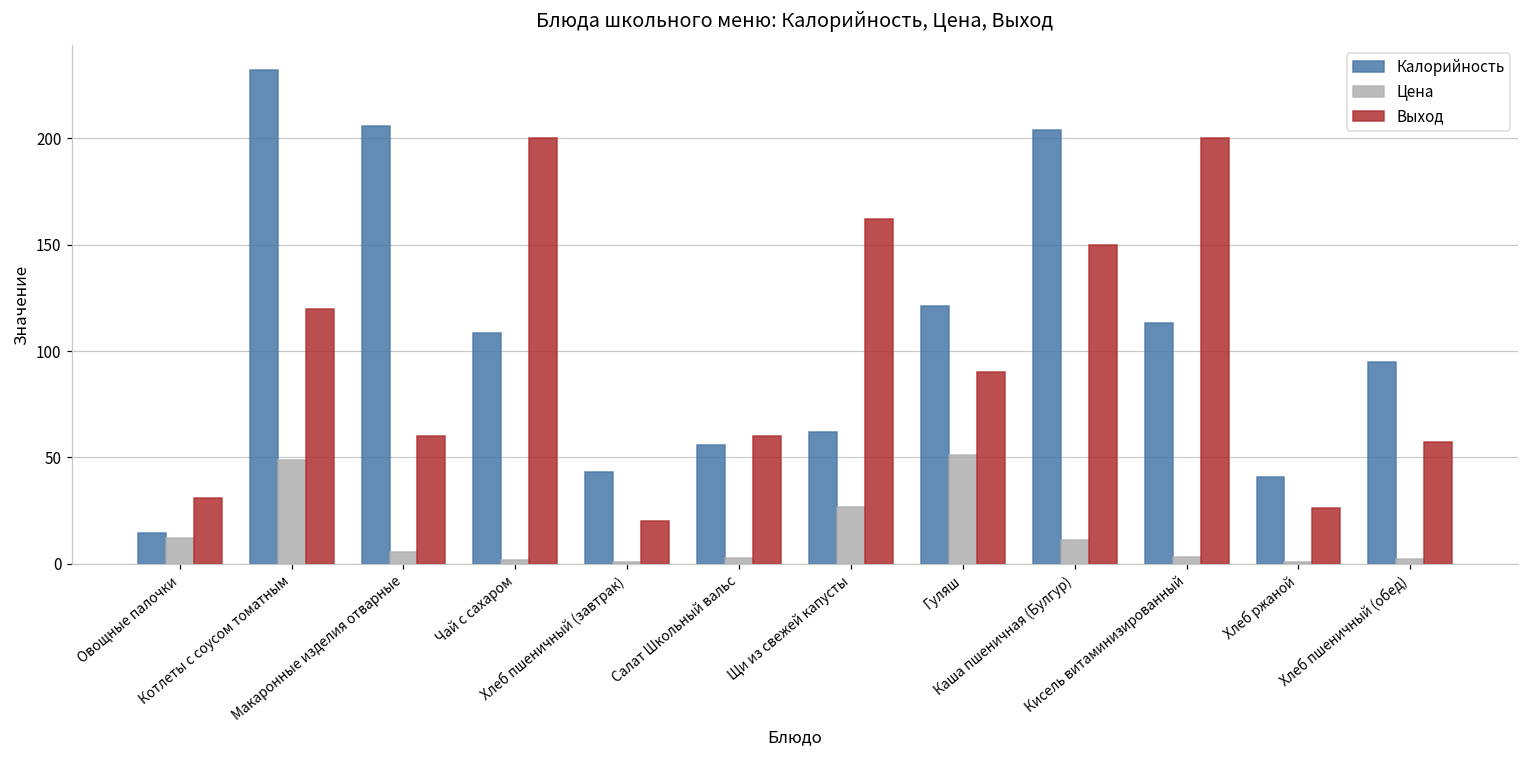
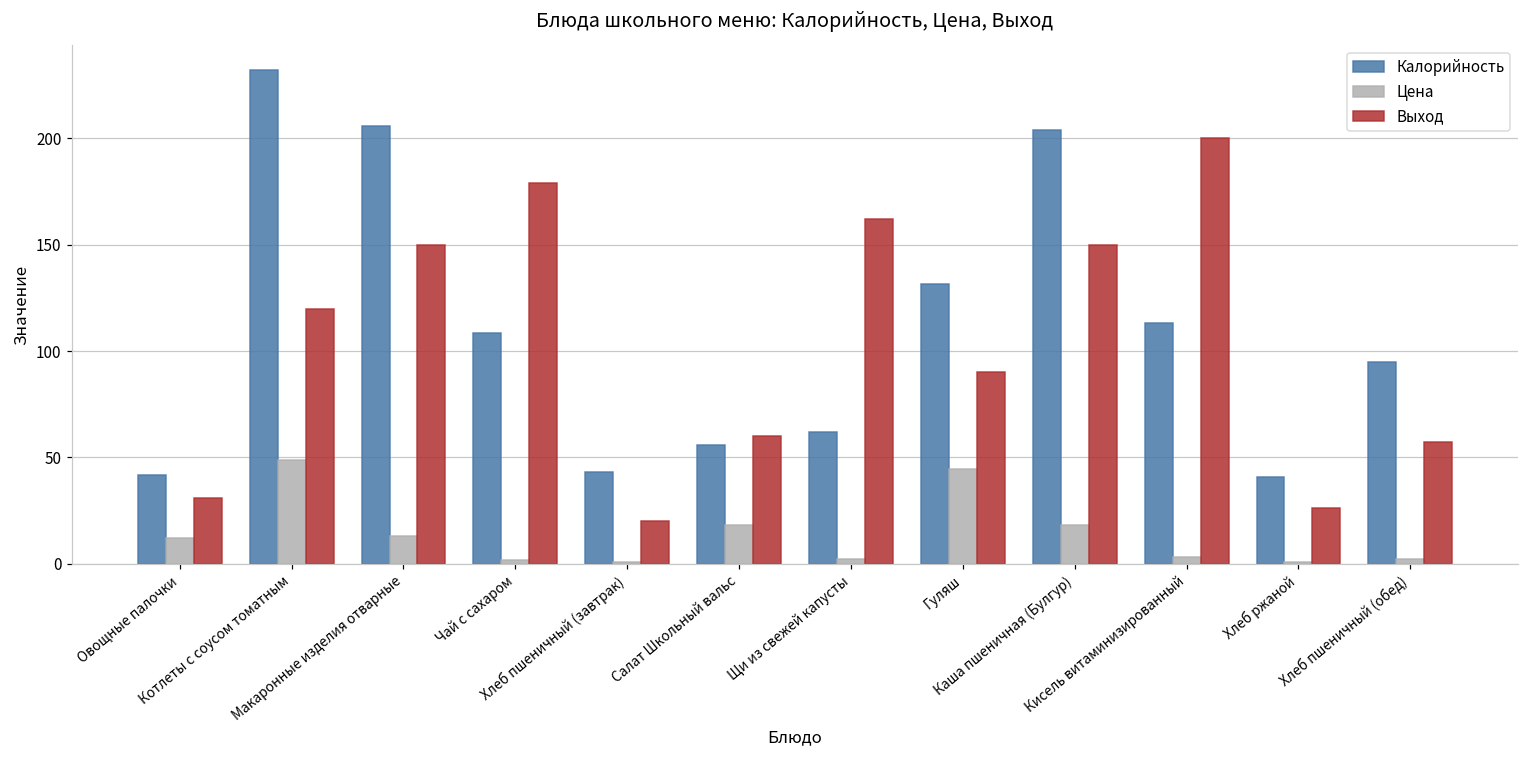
  {
    "Калорийность": {
-     "Овощные палочки": 14,
+     "Овощные палочки": 42,
      "Котлеты с соусом томатным": 232,
      "Макаронные изделия отварные": 206,
      "Чай с сахаром": 109,
      "Хлеб пшеничный (завтрак)": 43,
      "Салат Школьный вальс": 56,
      "Щи из свежей капусты": 62,
-     "Гуляш": 121,
+     "Гуляш": 132,
      "Каша пшеничная (Булгур)": 204,
      "Кисель витаминизированный": 113,
      "Хлеб ржаной": 41,
      "Хлеб пшеничный (обед)": 95
    },
    "Цена": {
      "Овощные палочки": 12,
      "Котлеты с соусом томатным": 49,
-     "Макаронные изделия отварные": 5,
+     "Макаронные изделия отварные": 13,
      "Чай с сахаром": 2,
-     "Салат Школьный вальс": 3,
-     "Щи из свежей капусты": 27,
-     "Гуляш": 51,
-     "Каша пшеничная (Булгур)": 11,
+     "Салат Школьный вальс": 18,
+     "Щи из свежей капусты": 2,
+     "Гуляш": 45,
+     "Каша пшеничная (Булгур)": 18,
      "Кисель витаминизированный": 3,
      "Хлеб пшеничный (обед)": 2
    },
    "Выход": {
      "Овощные палочки": 31,
      "Котлеты с соусом томатным": 120,
-     "Макаронные изделия отварные": 60,
-     "Чай с сахаром": 200,
+     "Макаронные изделия отварные": 150,
+     "Чай с сахаром": 179,
      "Хлеб пшеничный (завтрак)": 20,
      "Салат Школьный вальс": 60,
      "Щи из свежей капусты": 162,
      "Гуляш": 90,
      "Каша пшеничная (Булгур)": 150,
      "Кисель витаминизированный": 200,
      "Хлеб ржаной": 26,
      "Хлеб пшеничный (обед)": 57
    }
  }
